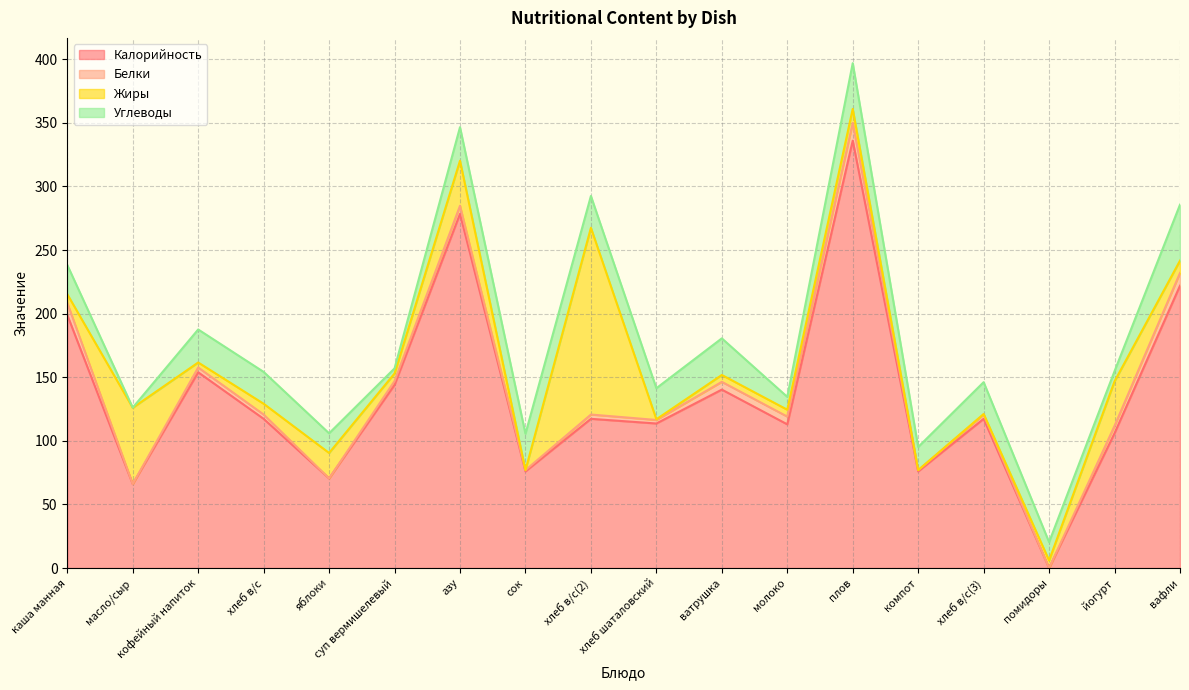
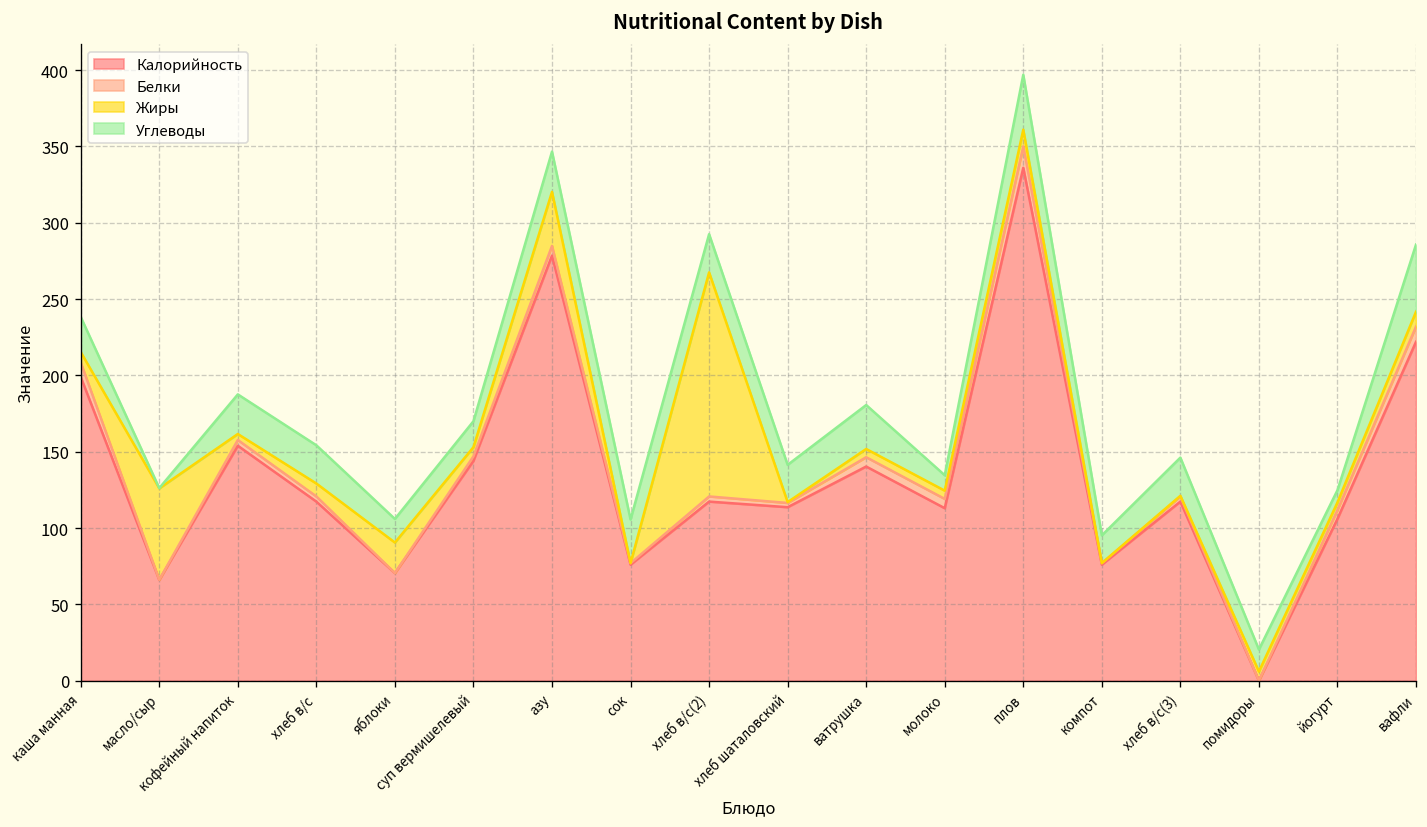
  {
    "Жиры": {
      "каша манная": 7,
      "кофейный напиток": 4,
      "хлеб в/с": 8,
      "яблоки": 20,
      "суп вермишелевый": 6,
      "азу": 35,
      "хлеб в/с(2)": 147,
      "ватрушка": 5,
      "молоко": 5,
      "плов": 11,
      "помидоры": 6,
-     "йогурт": 35,
+     "йогурт": 5,
      "вафли": 10
    },
    "Углеводы": {
      "каша манная": 23,
      "кофейный напиток": 26,
      "хлеб в/с": 25,
      "яблоки": 15,
-     "суп вермишелевый": 4,
+     "суп вермишелевый": 17,
      "азу": 26,
      "сок": 29,
      "хлеб в/с(2)": 25,
      "хлеб шаталовский": 24,
      "ватрушка": 29,
      "молоко": 10,
      "плов": 36,
      "компот": 18,
      "хлеб в/с(3)": 25,
      "помидоры": 14,
      "йогурт": 8,
      "вафли": 44
    }
  }
